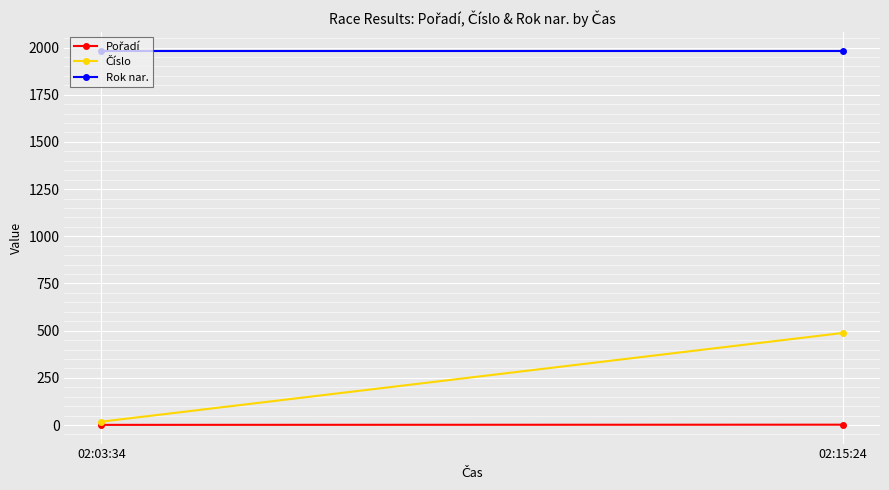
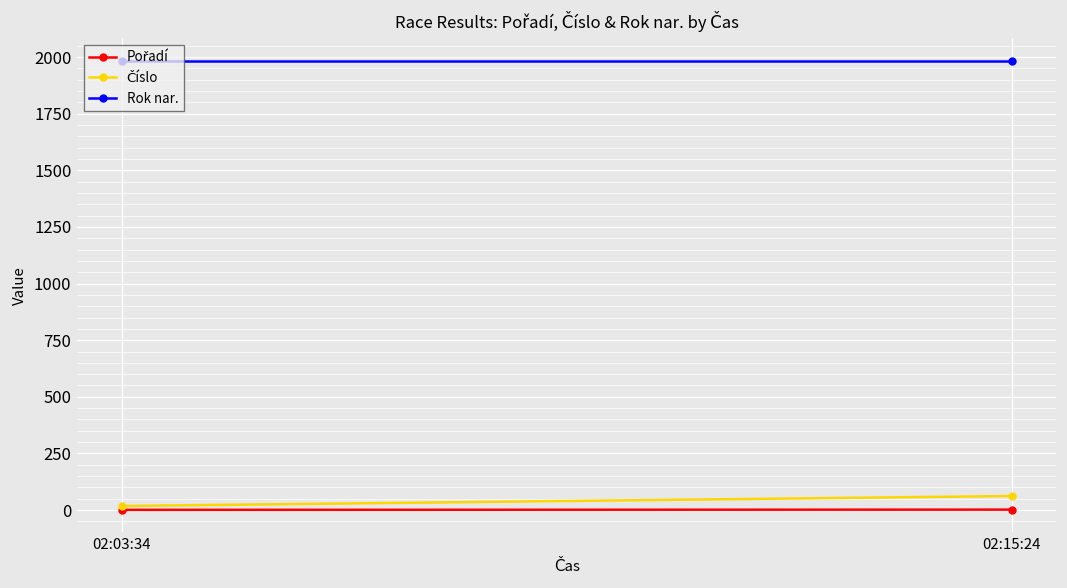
  {
    "Pořadí": {
      "02:03:34": 0,
      "02:15:24": 0
    },
    "Číslo": {
      "02:03:34": 20,
-     "02:15:24": 490
+     "02:15:24": 60
    },
    "Rok nar.": {
      "02:15:24": 1980
    }
  }
